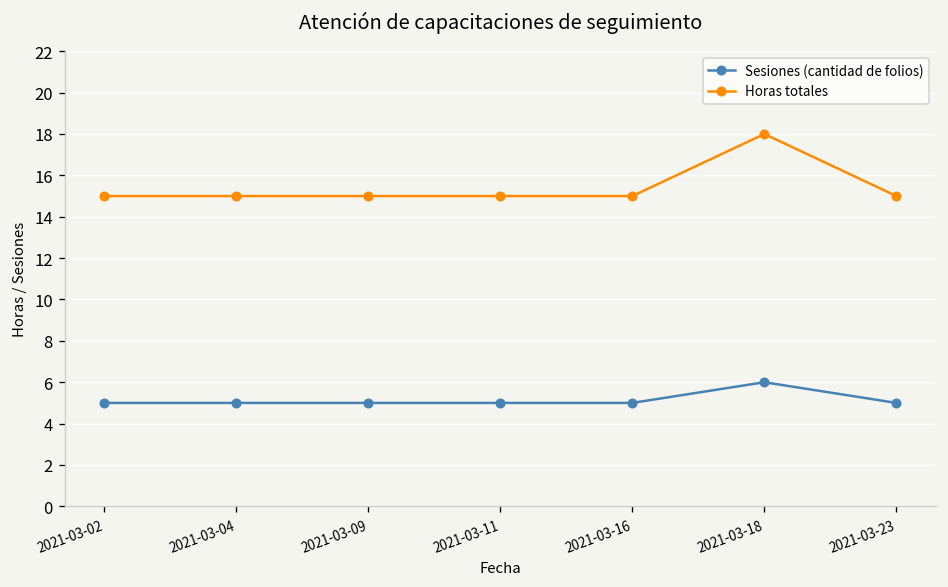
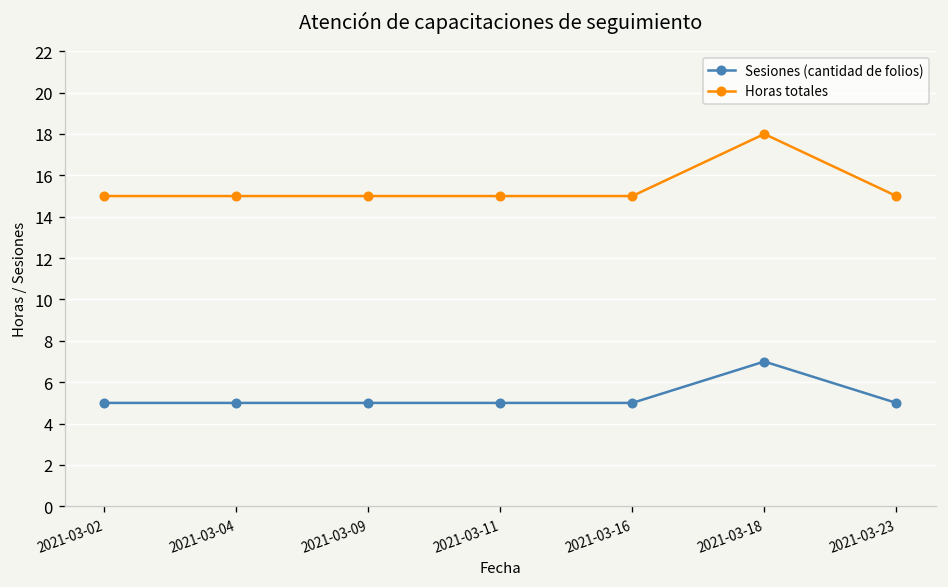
  {
    "Sesiones (cantidad de folios)": {
      "2021-03-02": 5,
      "2021-03-04": 5,
      "2021-03-09": 5,
      "2021-03-11": 5,
      "2021-03-16": 5,
-     "2021-03-18": 6,
+     "2021-03-18": 7,
      "2021-03-23": 5
    },
    "Horas totales": {
      "2021-03-02": 15,
      "2021-03-04": 15,
      "2021-03-09": 15,
      "2021-03-11": 15,
      "2021-03-16": 15,
      "2021-03-18": 18,
      "2021-03-23": 15
    }
  }
